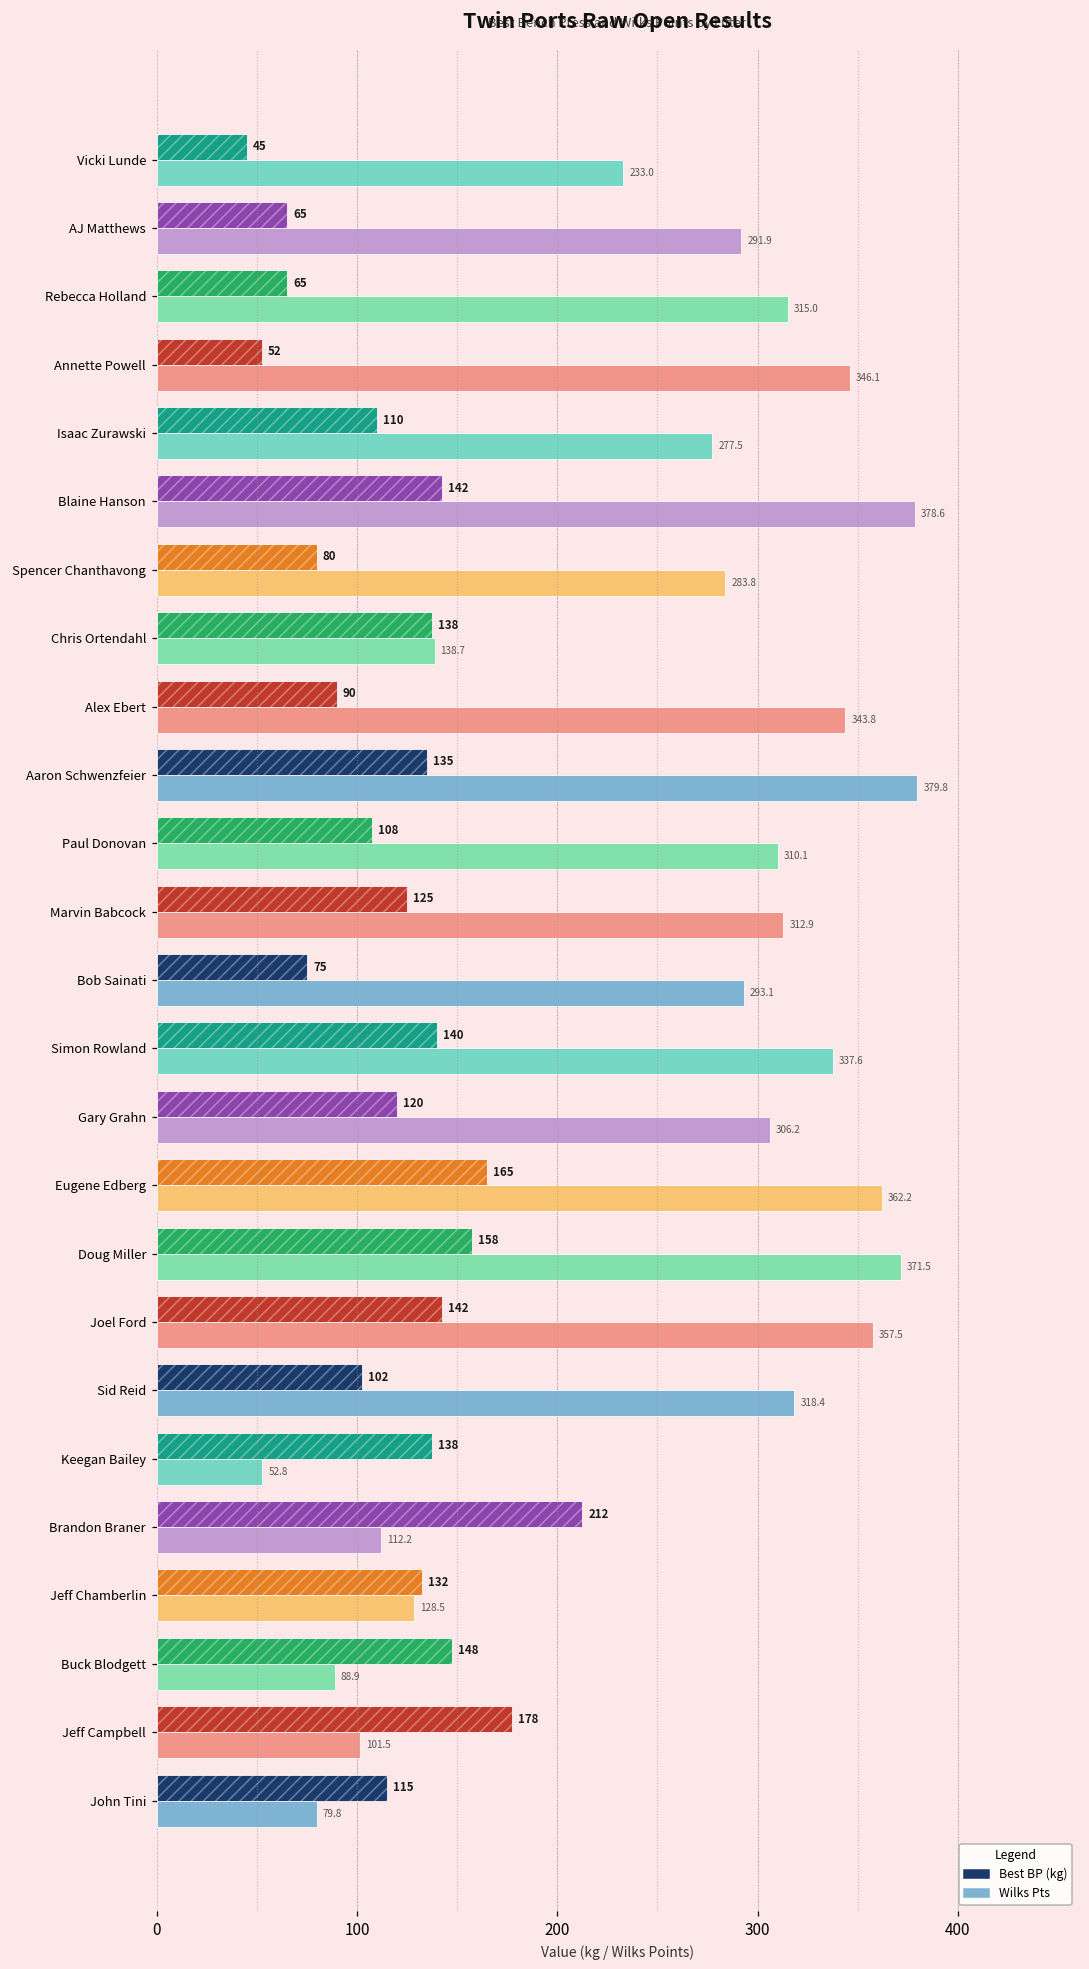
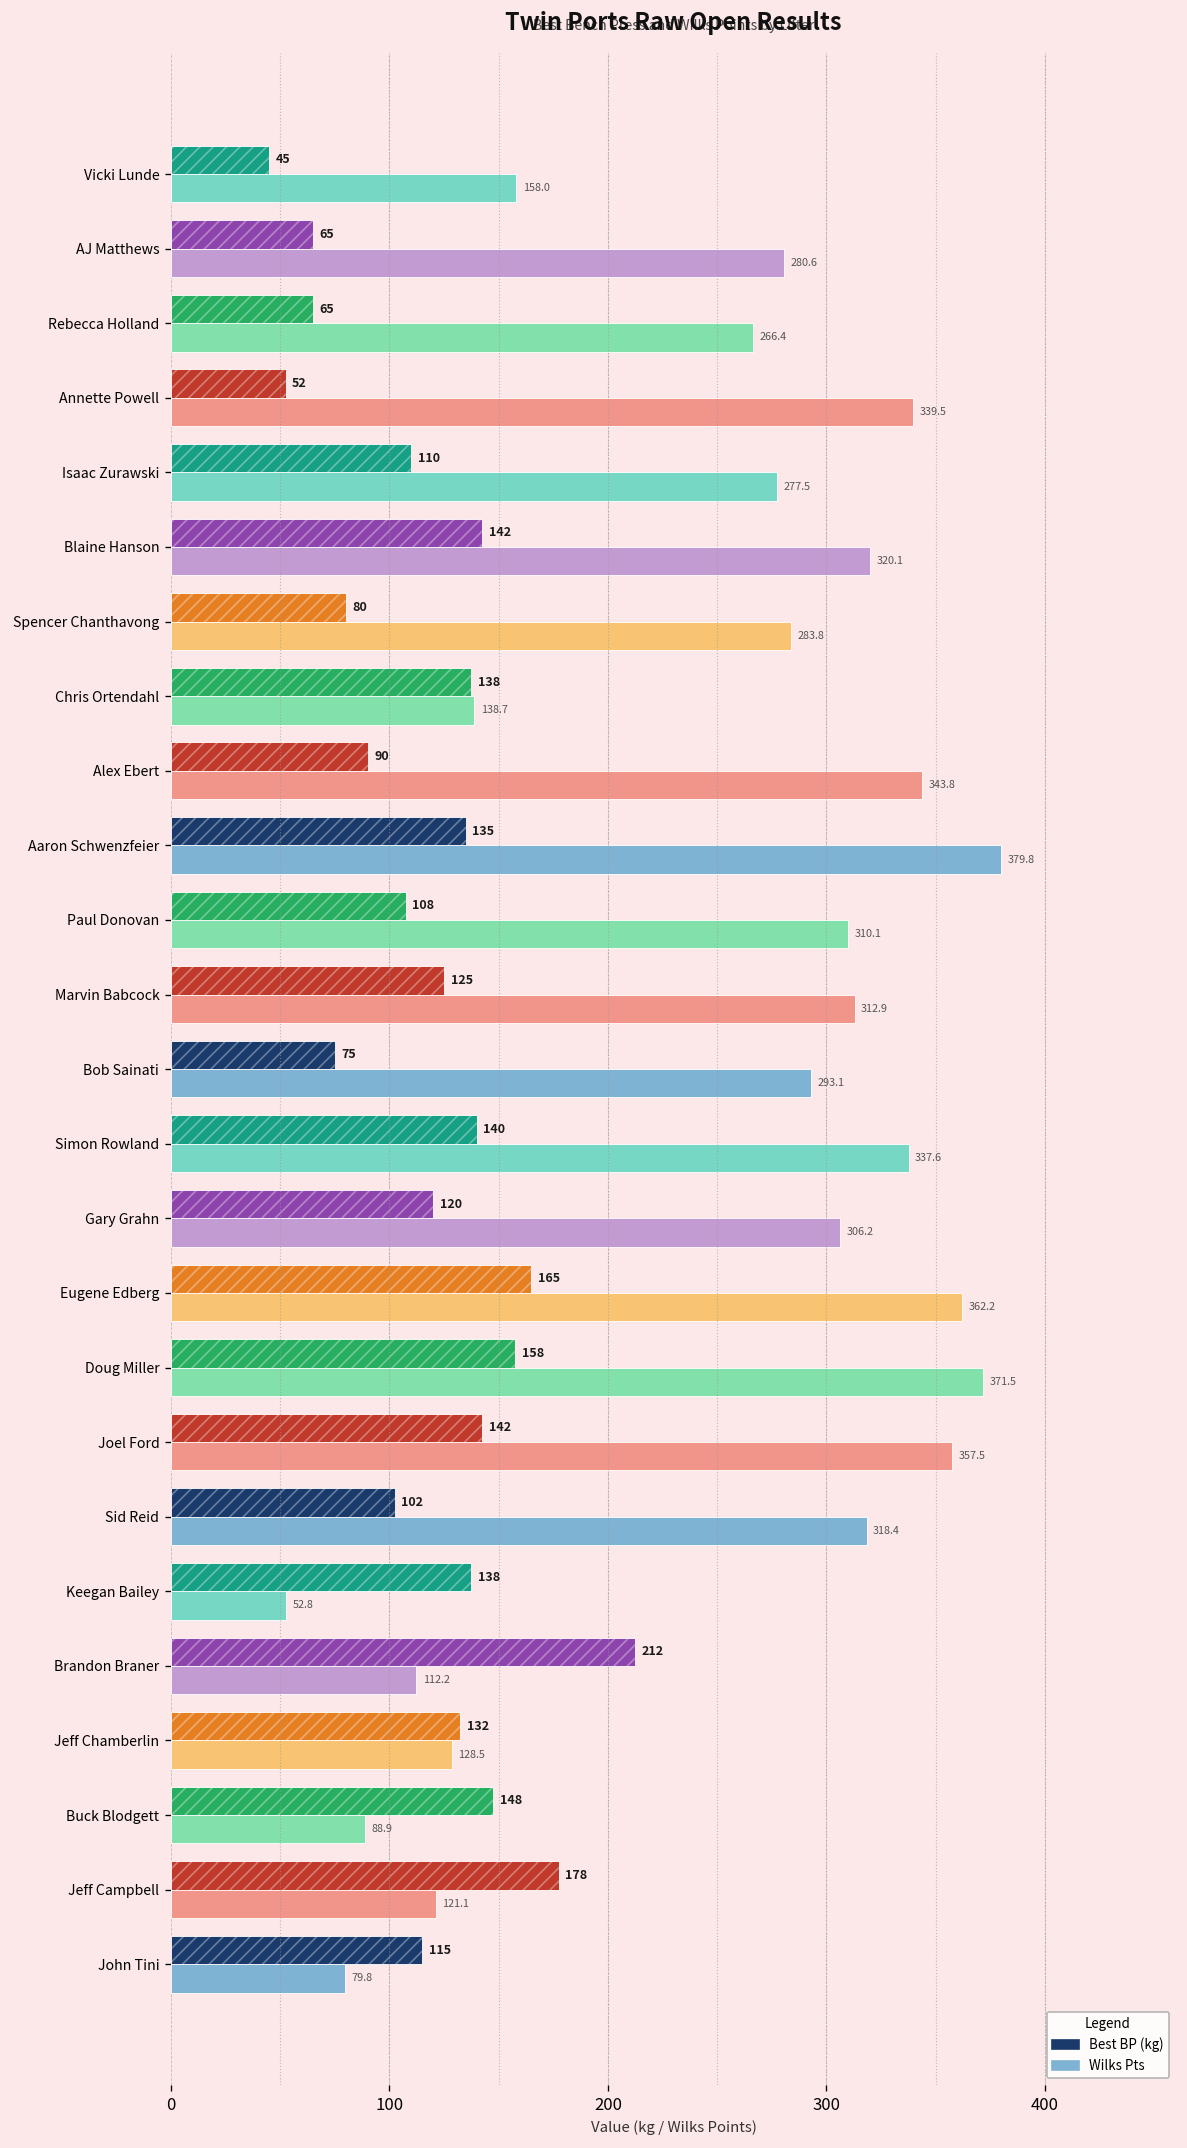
  {
    "Wilks Pts": {
-     "Vicki Lunde": 233.0,
-     "AJ Matthews": 291.9,
-     "Rebecca Holland": 315.0,
-     "Annette Powell": 346.1,
+     "Vicki Lunde": 158.0,
+     "AJ Matthews": 280.6,
+     "Rebecca Holland": 266.4,
+     "Annette Powell": 339.5,
      "Isaac Zurawski": 277.5,
-     "Blaine Hanson": 378.6,
+     "Blaine Hanson": 320.1,
      "Spencer Chanthavong": 283.8,
      "Chris Ortendahl": 138.7,
      "Alex Ebert": 343.8,
      "Aaron Schwenzfeier": 379.8,
      "Paul Donovan": 310.1,
      "Marvin Babcock": 312.9,
      "Bob Sainati": 293.1,
      "Simon Rowland": 337.6,
      "Gary Grahn": 306.2,
      "Eugene Edberg": 362.2,
      "Doug Miller": 371.5,
      "Joel Ford": 357.5,
      "Sid Reid": 318.4,
      "Keegan Bailey": 52.8,
      "Brandon Braner": 112.2,
      "Jeff Chamberlin": 128.5,
      "Buck Blodgett": 88.9,
-     "Jeff Campbell": 101.5,
+     "Jeff Campbell": 121.1,
      "John Tini": 79.8
    }
  }
